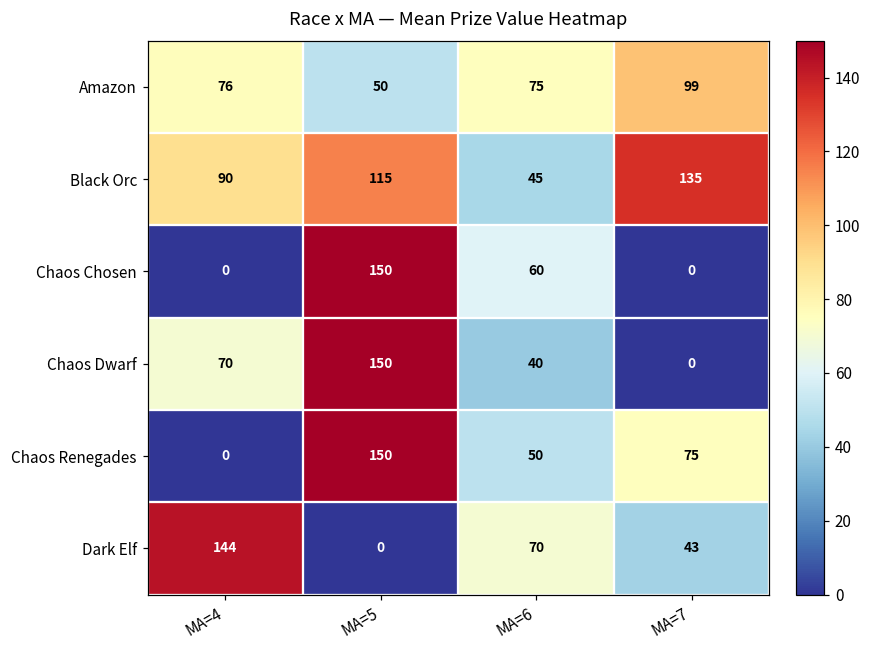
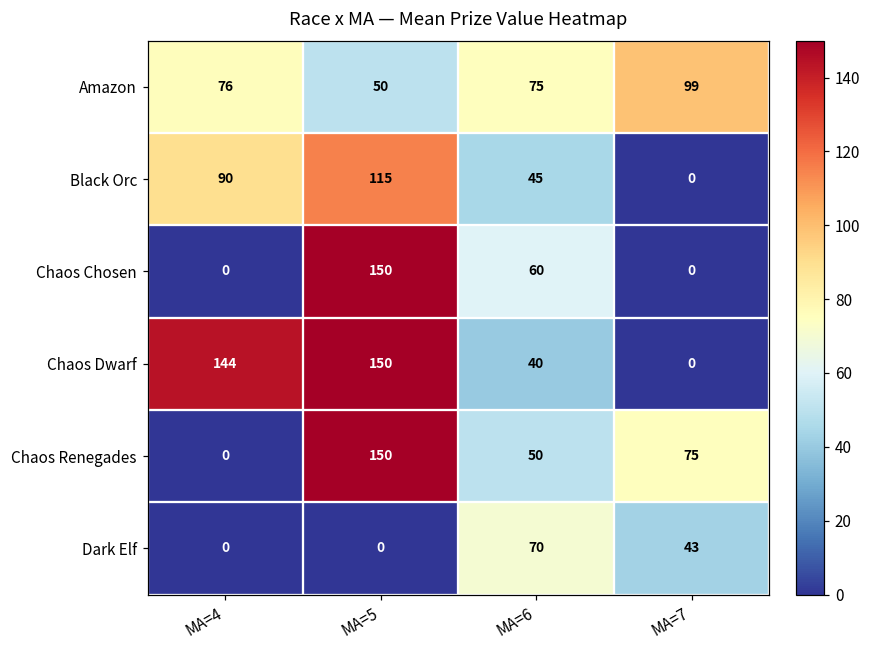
  {
    "Amazon": {
      "MA=4": 76,
      "MA=5": 50,
      "MA=6": 75,
      "MA=7": 99
    },
    "Black Orc": {
      "MA=4": 90,
      "MA=5": 115,
      "MA=6": 45,
-     "MA=7": 135
+     "MA=7": 0
    },
    "Chaos Chosen": {
      "MA=4": 0,
      "MA=5": 150,
      "MA=6": 60,
      "MA=7": 0
    },
    "Chaos Dwarf": {
-     "MA=4": 70,
+     "MA=4": 144,
      "MA=5": 150,
      "MA=6": 40,
      "MA=7": 0
    },
    "Chaos Renegades": {
      "MA=4": 0,
      "MA=5": 150,
      "MA=6": 50,
      "MA=7": 75
    },
    "Dark Elf": {
-     "MA=4": 144,
+     "MA=4": 0,
      "MA=5": 0,
      "MA=6": 70,
      "MA=7": 43
    }
  }
